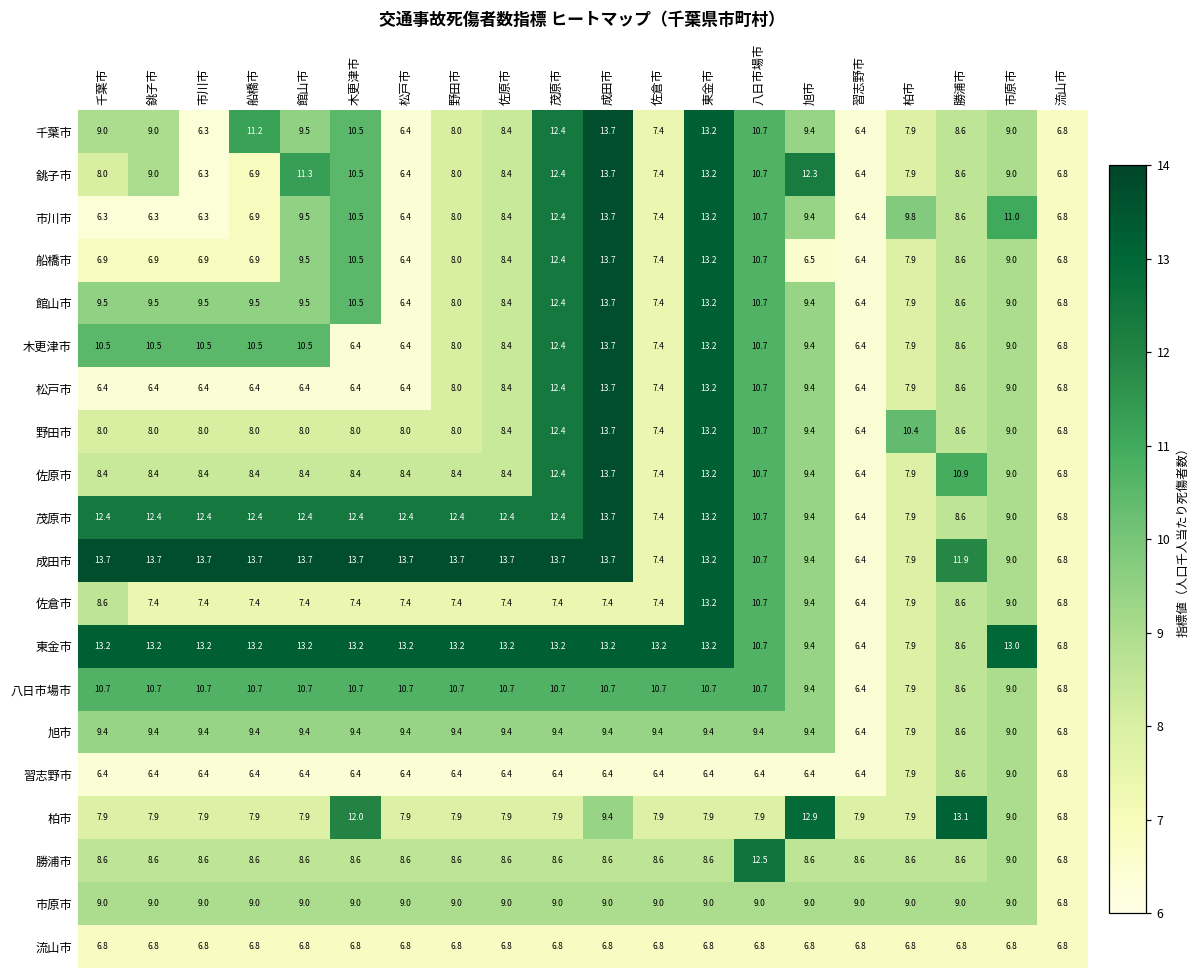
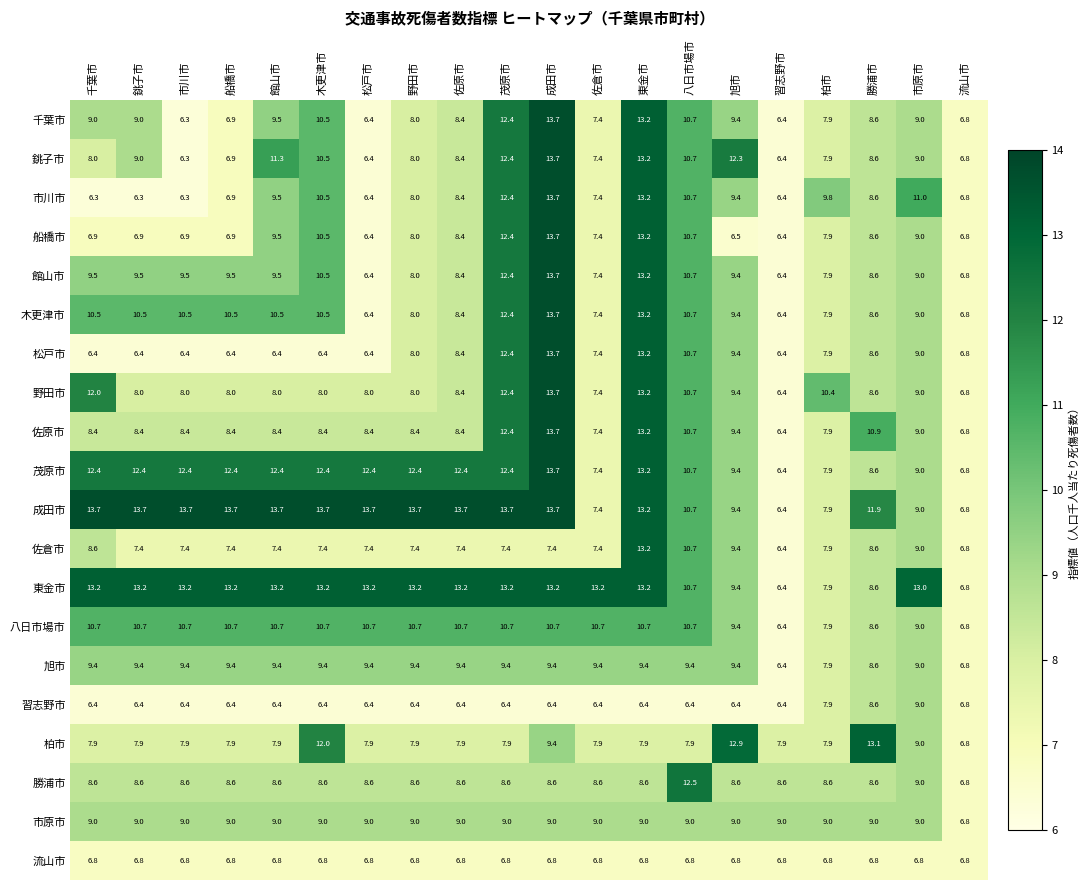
  {
    "千葉市": {
      "千葉市": 9.0,
      "銚子市": 9.0,
      "市川市": 6.3,
-     "船橋市": 11.2,
+     "船橋市": 6.9,
      "館山市": 9.5,
      "木更津市": 10.5,
      "松戸市": 6.4,
      "野田市": 8.0,
      "佐原市": 8.4,
      "茂原市": 12.4,
      "成田市": 13.7,
      "佐倉市": 7.4,
      "東金市": 13.2,
      "八日市場市": 10.7,
      "旭市": 9.4,
      "習志野市": 6.4,
      "柏市": 7.9,
      "勝浦市": 8.6,
      "市原市": 9.0,
      "流山市": 6.8
    },
    "木更津市": {
      "千葉市": 10.5,
      "銚子市": 10.5,
      "市川市": 10.5,
      "船橋市": 10.5,
      "館山市": 10.5,
-     "木更津市": 6.4,
+     "木更津市": 10.5,
      "松戸市": 6.4,
      "野田市": 8.0,
      "佐原市": 8.4,
      "茂原市": 12.4,
      "成田市": 13.7,
      "佐倉市": 7.4,
      "東金市": 13.2,
      "八日市場市": 10.7,
      "旭市": 9.4,
      "習志野市": 6.4,
      "柏市": 7.9,
      "勝浦市": 8.6,
      "市原市": 9.0,
      "流山市": 6.8
    },
    "野田市": {
-     "千葉市": 8.0,
+     "千葉市": 12.0,
      "銚子市": 8.0,
      "市川市": 8.0,
      "船橋市": 8.0,
      "館山市": 8.0,
      "木更津市": 8.0,
      "松戸市": 8.0,
      "野田市": 8.0,
      "佐原市": 8.4,
      "茂原市": 12.4,
      "成田市": 13.7,
      "佐倉市": 7.4,
      "東金市": 13.2,
      "八日市場市": 10.7,
      "旭市": 9.4,
      "習志野市": 6.4,
      "柏市": 10.4,
      "勝浦市": 8.6,
      "市原市": 9.0,
      "流山市": 6.8
    }
  }
